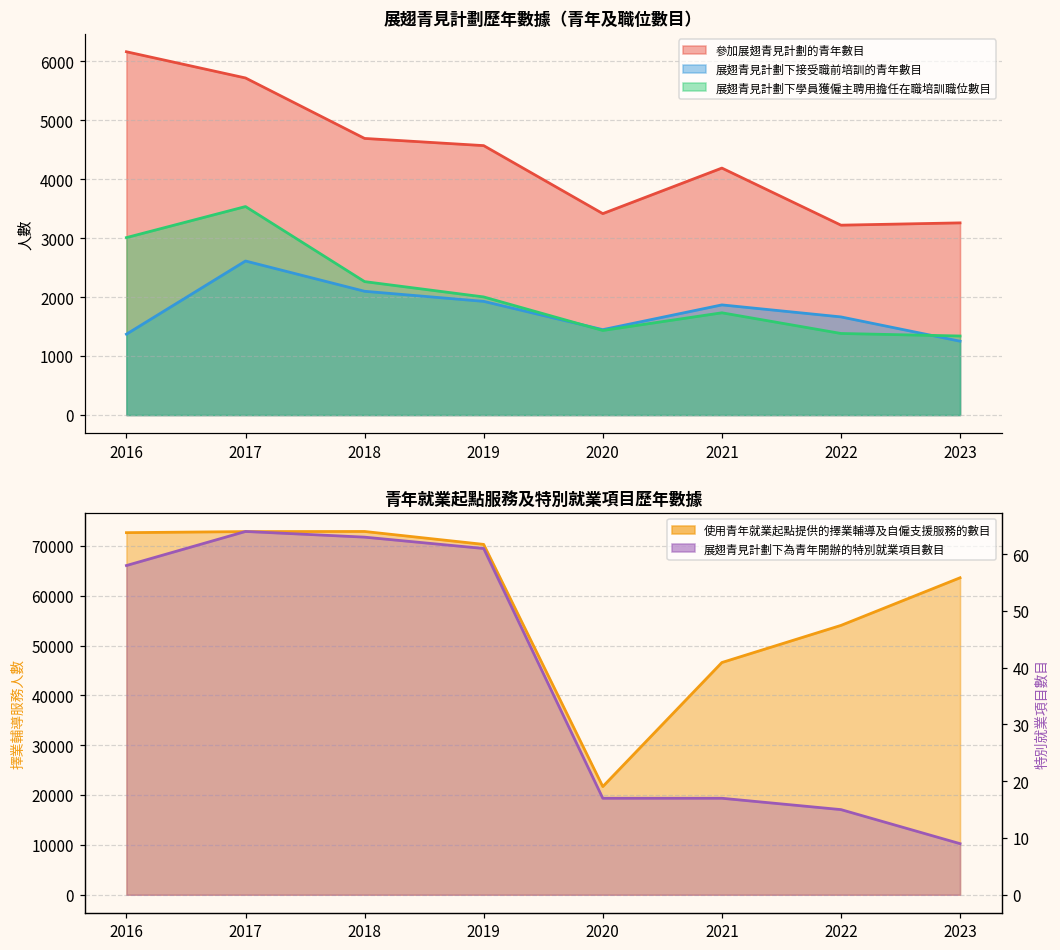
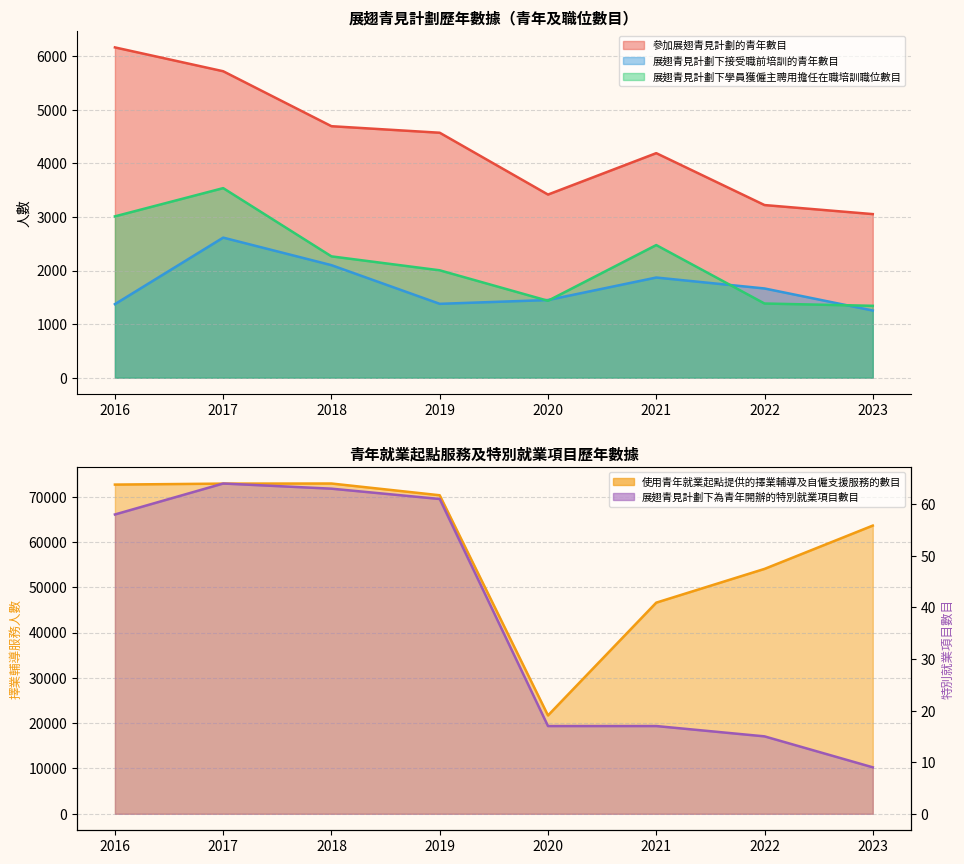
  {
    "展翅青見計劃歷年數據（青年及職位數目）": {
      "參加展翅青見計劃的青年數目": {
        "2016": 6200,
        "2017": 5700,
        "2018": 4700,
        "2019": 4600,
        "2020": 3400,
        "2021": 4200,
        "2022": 3200,
-       "2023": 3300
+       "2023": 3100
      },
      "展翅青見計劃下接受職前培訓的青年數目": {
        "2016": 1400,
        "2017": 2600,
        "2018": 2100,
-       "2019": 1900,
+       "2019": 1400,
        "2021": 1900,
        "2022": 1700,
        "2023": 1300
      },
      "展翅青見計劃下學員獲僱主聘用擔任在職培訓職位數目": {
        "2016": 3000,
        "2017": 3500,
        "2018": 2300,
        "2019": 2000,
-       "2021": 1700,
+       "2021": 2500,
        "2022": 1400,
        "2023": 1300
      }
    }
  }
